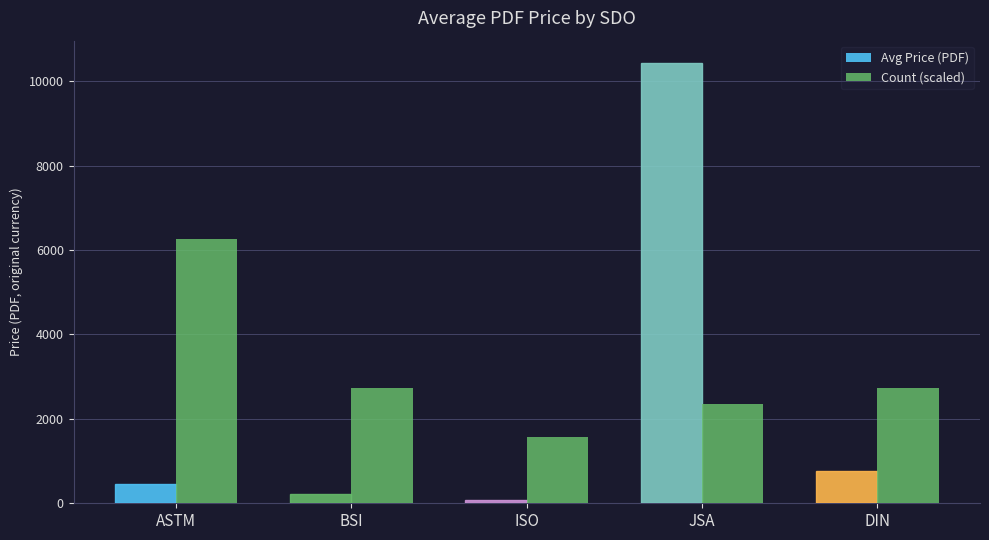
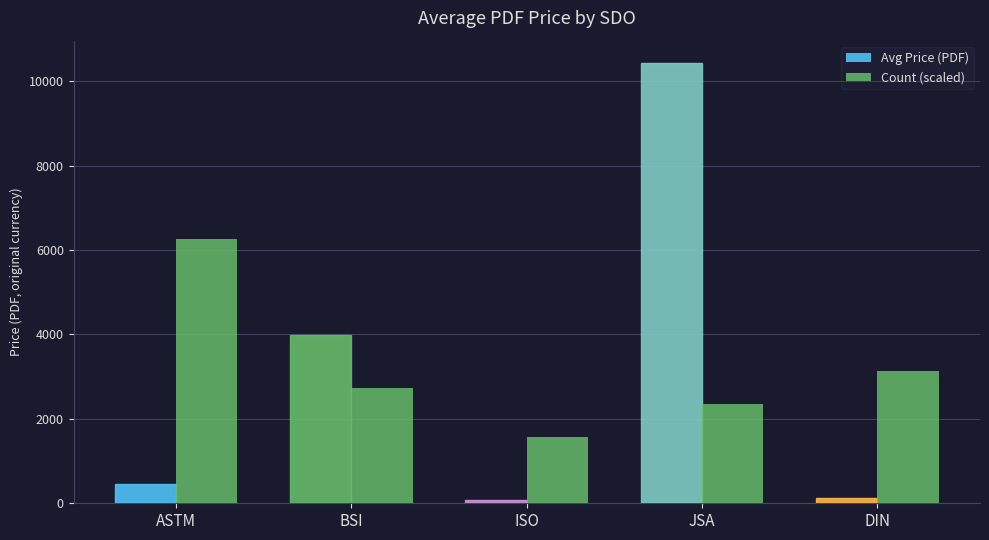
  {
    "Avg Price (PDF)": {
      "ASTM": 500,
-     "BSI": 200,
+     "BSI": 4000,
      "ISO": 100,
      "JSA": 10400,
-     "DIN": 800
+     "DIN": 100
    },
    "Count (scaled)": {
      "ASTM": 6300,
      "BSI": 2700,
      "ISO": 1600,
      "JSA": 2300,
-     "DIN": 2700
+     "DIN": 3100
    }
  }
